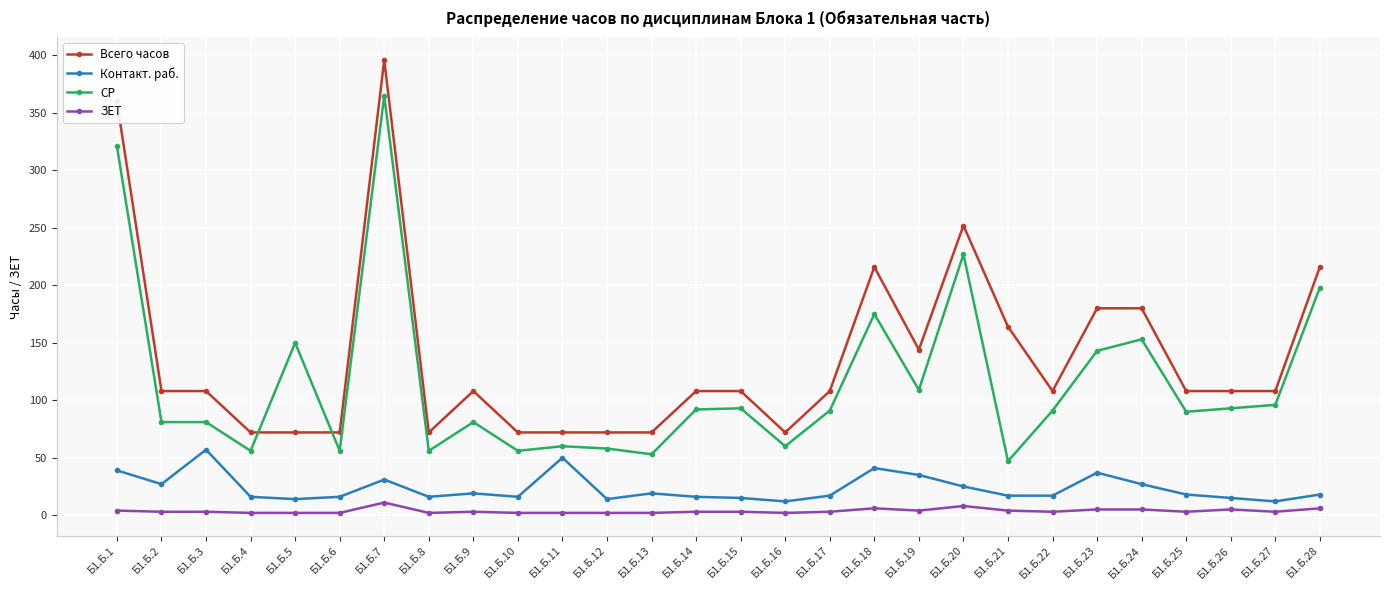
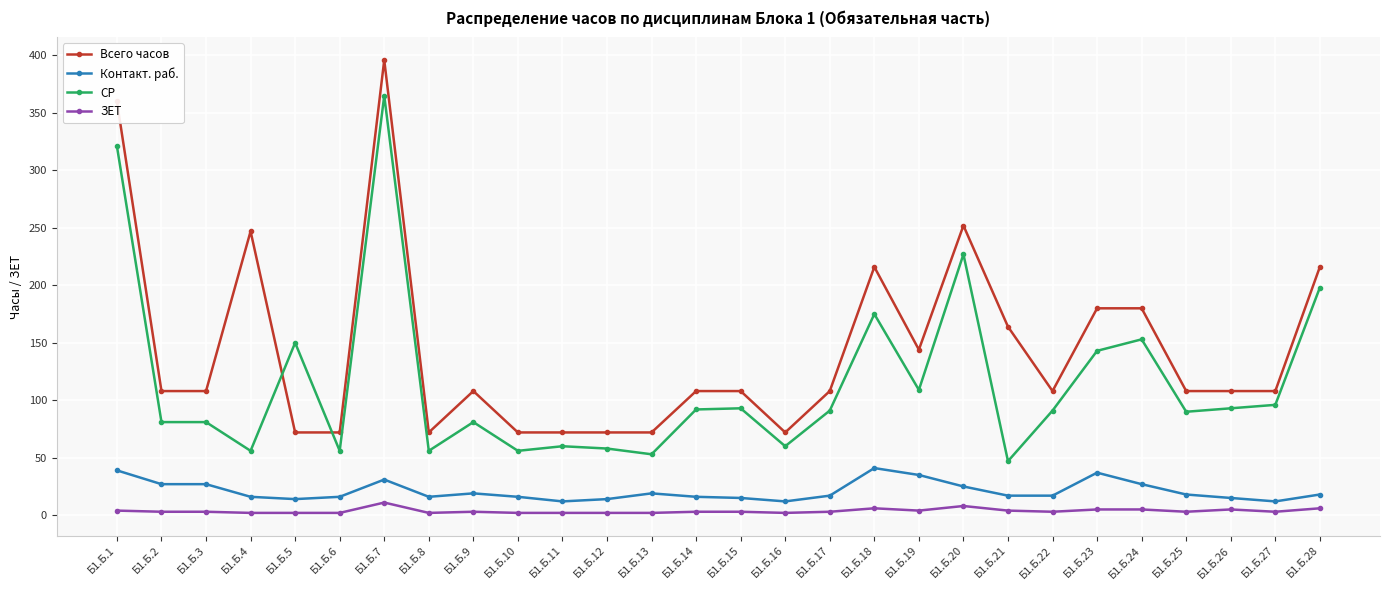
  {
    "Всего часов": {
      "Б1.Б.2": 108,
      "Б1.Б.3": 108,
-     "Б1.Б.4": 72,
+     "Б1.Б.4": 247,
      "Б1.Б.5": 72,
      "Б1.Б.6": 72,
      "Б1.Б.7": 396,
      "Б1.Б.8": 72,
      "Б1.Б.9": 108,
      "Б1.Б.10": 72,
      "Б1.Б.11": 72,
      "Б1.Б.12": 72,
      "Б1.Б.13": 72,
      "Б1.Б.14": 108,
      "Б1.Б.15": 108,
      "Б1.Б.16": 72,
      "Б1.Б.17": 108,
      "Б1.Б.18": 216,
      "Б1.Б.19": 144,
      "Б1.Б.20": 252,
      "Б1.Б.21": 164,
      "Б1.Б.22": 108,
      "Б1.Б.23": 180,
      "Б1.Б.24": 180,
      "Б1.Б.25": 108,
      "Б1.Б.26": 108,
      "Б1.Б.27": 108,
      "Б1.Б.28": 216
    },
    "Контакт. раб.": {
      "Б1.Б.1": 39,
      "Б1.Б.2": 27,
-     "Б1.Б.3": 57,
+     "Б1.Б.3": 27,
      "Б1.Б.4": 16,
      "Б1.Б.5": 14,
      "Б1.Б.6": 16,
      "Б1.Б.7": 31,
      "Б1.Б.8": 16,
      "Б1.Б.9": 19,
      "Б1.Б.10": 16,
-     "Б1.Б.11": 50,
+     "Б1.Б.11": 12,
      "Б1.Б.12": 14,
      "Б1.Б.13": 19,
      "Б1.Б.14": 16,
      "Б1.Б.15": 15,
      "Б1.Б.16": 12,
      "Б1.Б.17": 17,
      "Б1.Б.18": 41,
      "Б1.Б.19": 35,
      "Б1.Б.20": 25,
      "Б1.Б.21": 17,
      "Б1.Б.22": 17,
      "Б1.Б.23": 37,
      "Б1.Б.24": 27,
      "Б1.Б.25": 18,
      "Б1.Б.26": 15,
      "Б1.Б.27": 12,
      "Б1.Б.28": 18
    },
    "СР": {
      "Б1.Б.1": 321,
      "Б1.Б.2": 81,
      "Б1.Б.3": 81,
      "Б1.Б.4": 56,
      "Б1.Б.5": 150,
      "Б1.Б.6": 56,
      "Б1.Б.7": 365,
      "Б1.Б.8": 56,
      "Б1.Б.9": 81,
      "Б1.Б.10": 56,
      "Б1.Б.11": 60,
      "Б1.Б.12": 58,
      "Б1.Б.13": 53,
      "Б1.Б.14": 92,
      "Б1.Б.15": 93,
      "Б1.Б.16": 60,
      "Б1.Б.17": 91,
      "Б1.Б.18": 175,
      "Б1.Б.19": 109,
      "Б1.Б.20": 227,
      "Б1.Б.21": 47,
      "Б1.Б.22": 91,
      "Б1.Б.23": 143,
      "Б1.Б.24": 153,
      "Б1.Б.25": 90,
      "Б1.Б.26": 93,
      "Б1.Б.27": 96,
      "Б1.Б.28": 198
    },
    "ЗЕТ": {
      "Б1.Б.1": 4,
      "Б1.Б.2": 3,
      "Б1.Б.3": 3,
      "Б1.Б.4": 2,
      "Б1.Б.5": 2,
      "Б1.Б.6": 2,
      "Б1.Б.7": 11,
      "Б1.Б.8": 2,
      "Б1.Б.9": 3,
      "Б1.Б.10": 2,
      "Б1.Б.11": 2,
      "Б1.Б.12": 2,
      "Б1.Б.13": 2,
      "Б1.Б.14": 3,
      "Б1.Б.15": 3,
      "Б1.Б.16": 2,
      "Б1.Б.17": 3,
      "Б1.Б.18": 6,
      "Б1.Б.19": 4,
      "Б1.Б.20": 8,
      "Б1.Б.21": 4,
      "Б1.Б.22": 3,
      "Б1.Б.23": 5,
      "Б1.Б.24": 5,
      "Б1.Б.25": 3,
      "Б1.Б.26": 5,
      "Б1.Б.27": 3,
      "Б1.Б.28": 6
    }
  }
